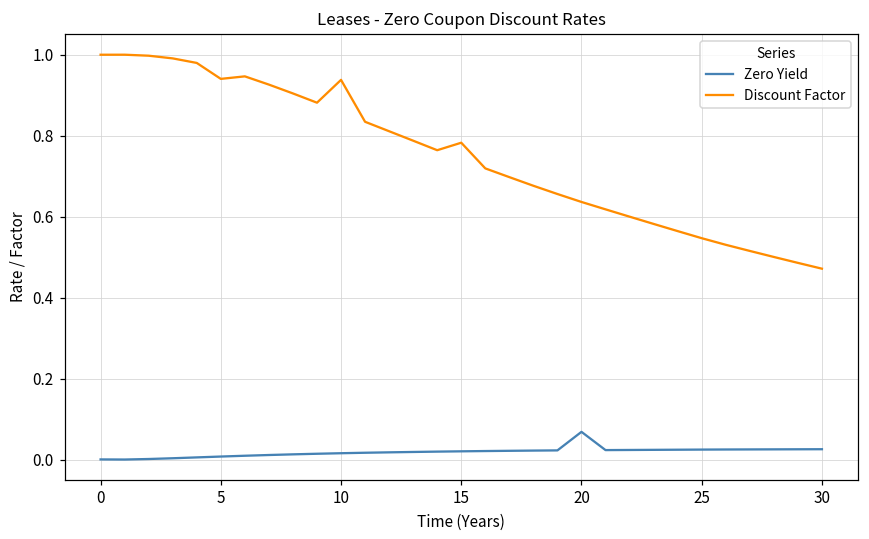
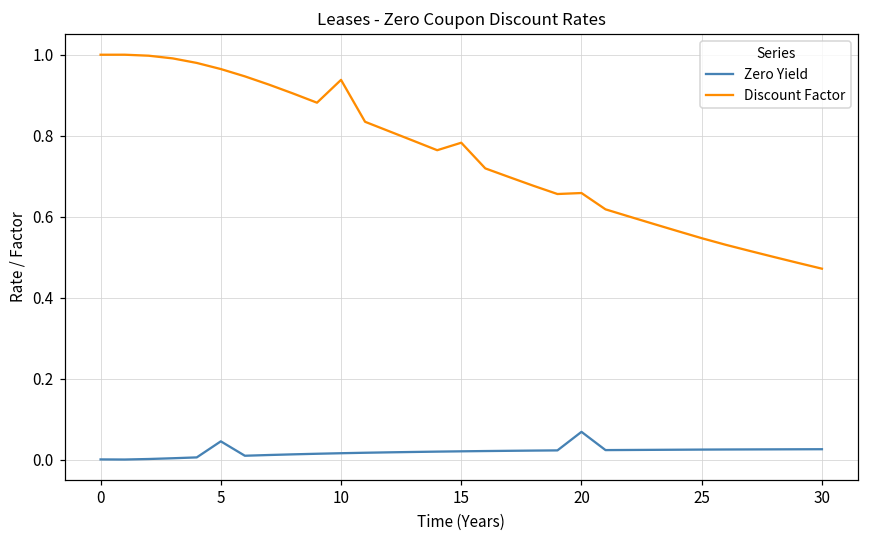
  {
    "Zero Yield": {
      "0": 0.00,
-     "5": 0.01,
+     "5": 0.04,
      "10": 0.02,
      "15": 0.02,
      "20": 0.07,
      "25": 0.02,
      "30": 0.03
    },
    "Discount Factor": {
      "0": 1.00,
-     "5": 0.94,
+     "5": 0.96,
      "10": 0.94,
      "15": 0.78,
-     "20": 0.64,
+     "20": 0.66,
      "25": 0.55,
      "30": 0.47
    }
  }
